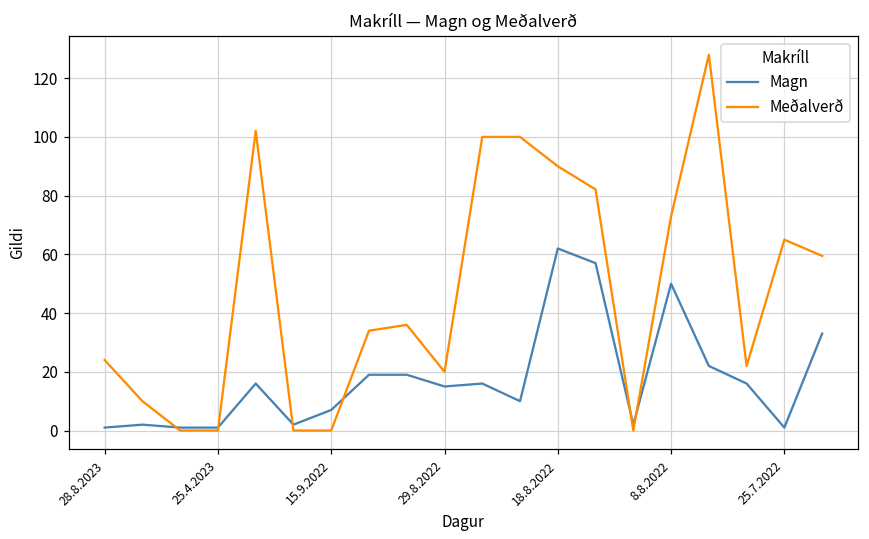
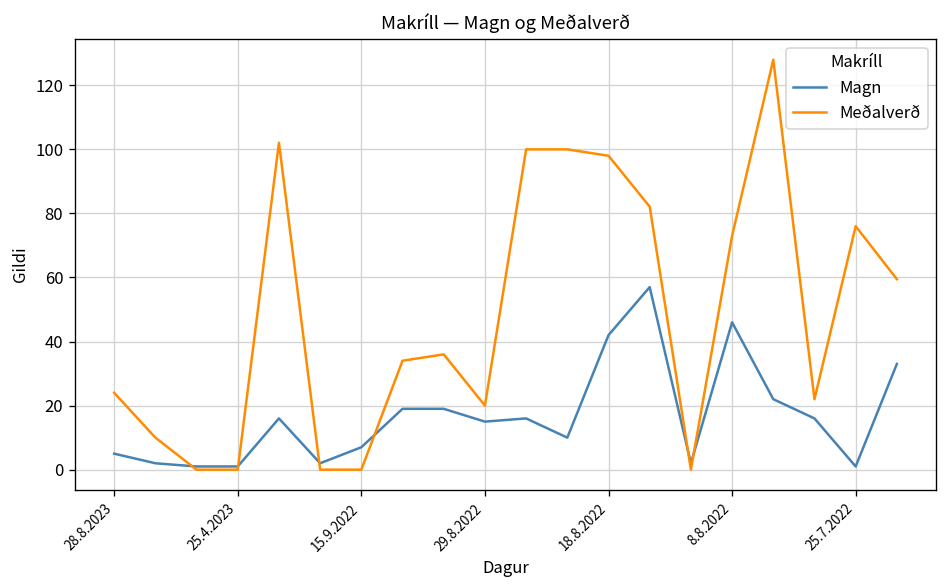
  {
    "Magn": {
-     "28.8.2023": 1,
+     "28.8.2023": 5,
      "25.4.2023": 1,
      "15.9.2022": 7,
      "29.8.2022": 15,
-     "18.8.2022": 62,
-     "8.8.2022": 50,
+     "18.8.2022": 42,
+     "8.8.2022": 46,
      "25.7.2022": 1
    },
    "Meðalverð": {
      "28.8.2023": 24,
      "25.4.2023": 0,
      "15.9.2022": 0,
      "29.8.2022": 20,
-     "18.8.2022": 90,
+     "18.8.2022": 98,
      "8.8.2022": 73,
-     "25.7.2022": 65
+     "25.7.2022": 76
    }
  }
